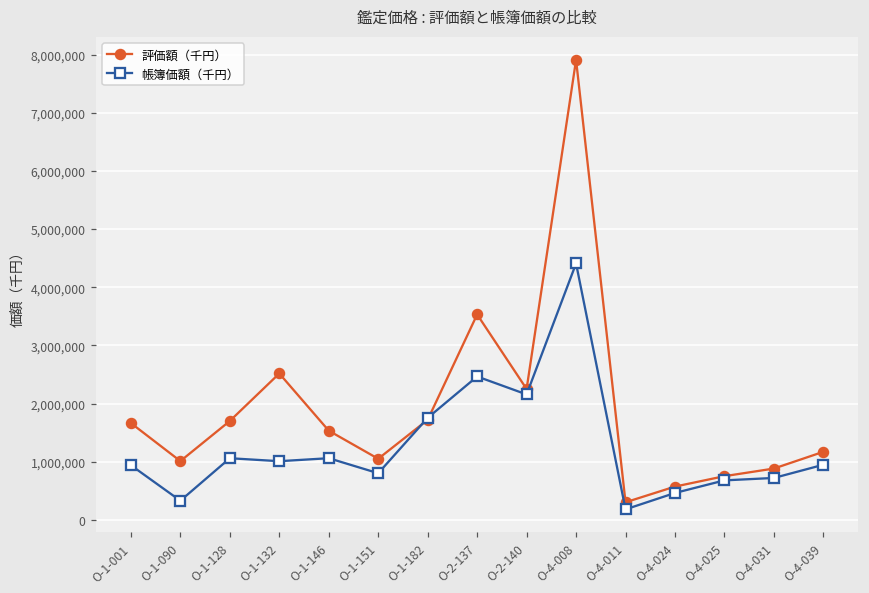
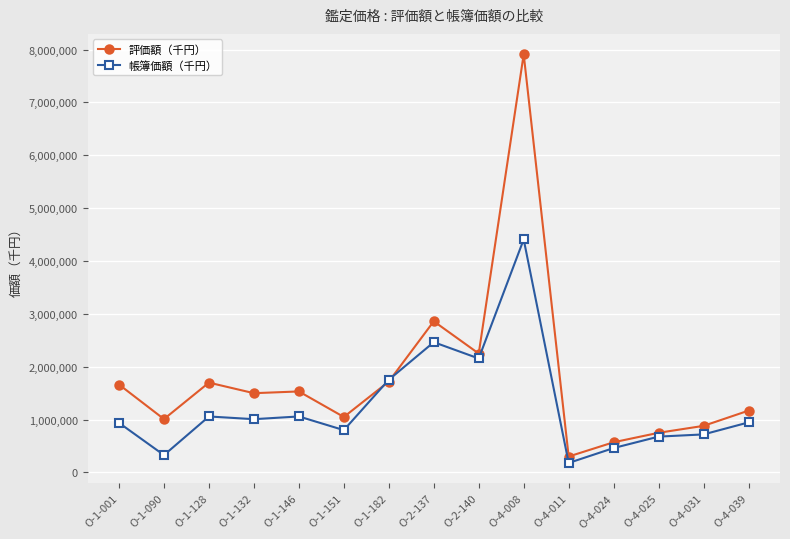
  {
    "評価額（千円）": {
      "O-1-001": "1,700,000",
      "O-1-090": "1,000,000",
      "O-1-128": "1,700,000",
-     "O-1-132": "2,500,000",
+     "O-1-132": "1,500,000",
      "O-1-146": "1,500,000",
      "O-1-151": "1,100,000",
-     "O-2-137": "3,500,000",
+     "O-2-137": "2,900,000",
      "O-2-140": "2,300,000",
      "O-4-008": "7,900,000",
      "O-4-011": "300,000",
      "O-4-024": "600,000",
      "O-4-025": "800,000",
      "O-4-031": "900,000",
      "O-4-039": "1,200,000"
    },
    "帳簿価額（千円）": {
      "O-1-001": "900,000",
      "O-1-090": "300,000",
      "O-1-128": "1,100,000",
      "O-1-132": "1,000,000",
      "O-1-146": "1,100,000",
      "O-1-151": "800,000",
      "O-2-137": "2,500,000",
      "O-2-140": "2,200,000",
      "O-4-008": "4,400,000",
      "O-4-011": "200,000",
      "O-4-024": "500,000",
      "O-4-025": "700,000",
      "O-4-031": "700,000",
      "O-4-039": "900,000"
    }
  }
